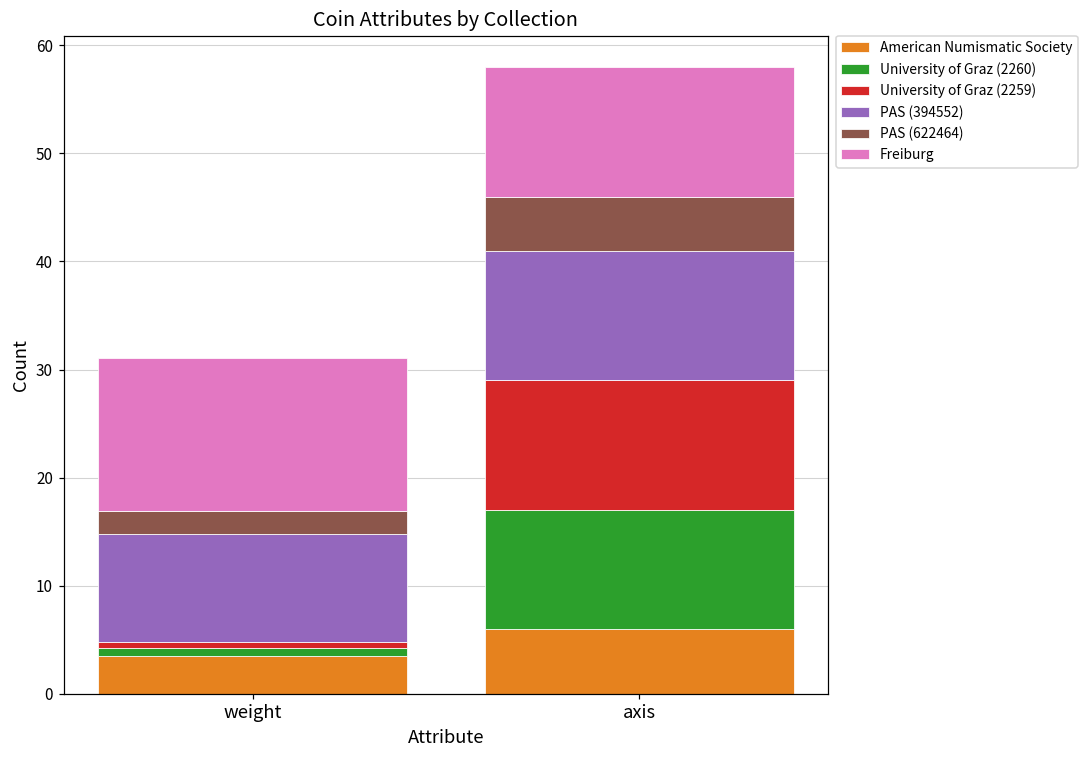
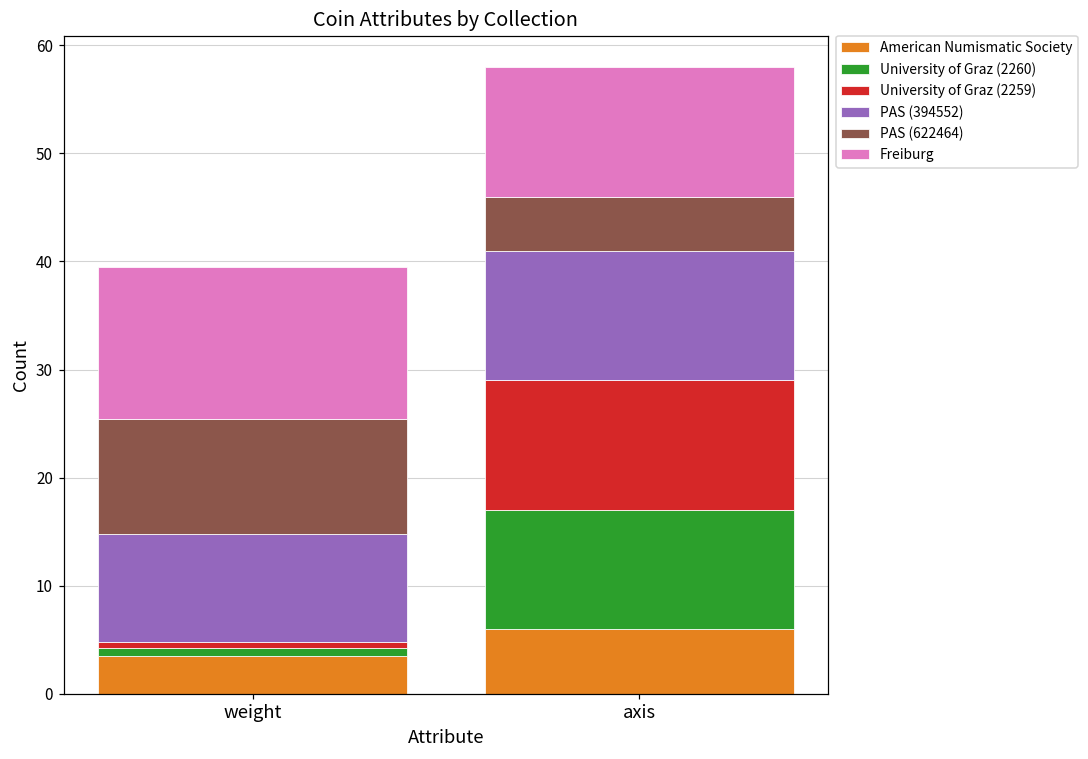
  {
    "American Numismatic Society": {
      "weight": 4,
      "axis": 6
    },
    "University of Graz (2260)": {
      "weight": 1,
      "axis": 11
    },
    "University of Graz (2259)": {
      "weight": 0,
      "axis": 12
    },
    "PAS (394552)": {
      "weight": 10,
      "axis": 12
    },
    "PAS (622464)": {
-     "weight": 2,
+     "weight": 11,
      "axis": 5
    },
    "Freiburg": {
      "weight": 14,
      "axis": 12
    }
  }
